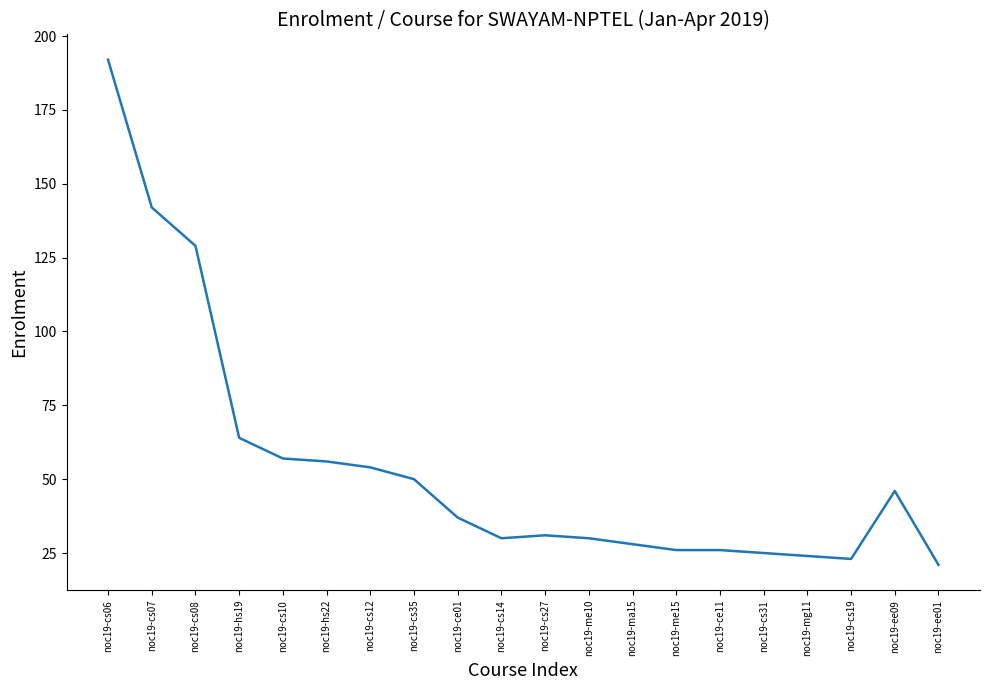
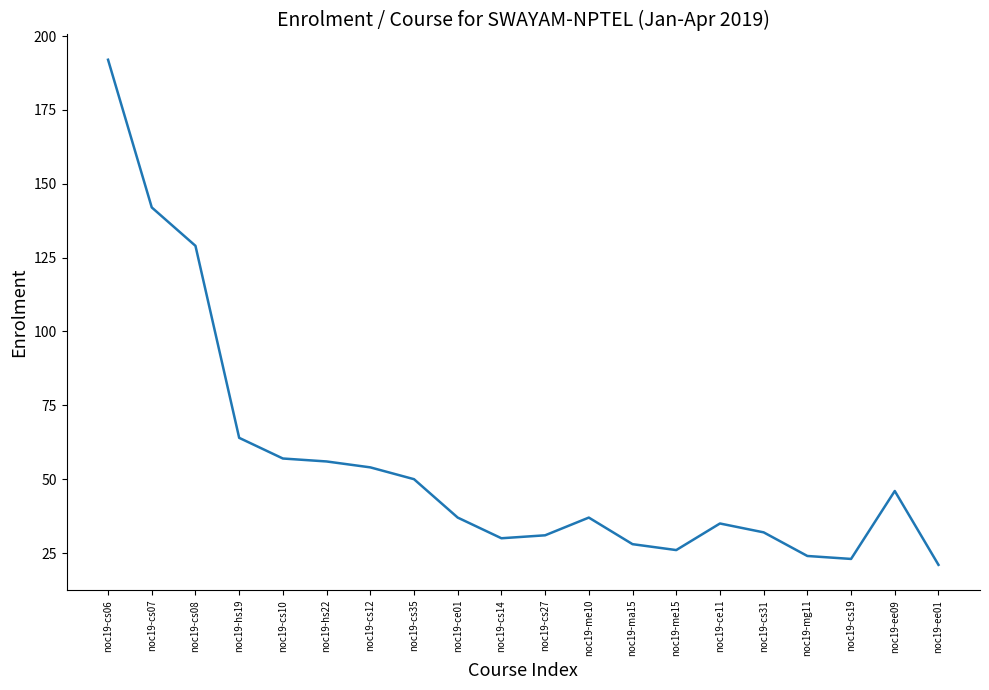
  {
    "noc19-cs06": 192,
    "noc19-cs07": 142,
    "noc19-cs08": 129,
    "noc19-hs19": 64,
    "noc19-cs10": 57,
    "noc19-hs22": 56,
    "noc19-cs12": 54,
    "noc19-cs35": 50,
    "noc19-ce01": 37,
    "noc19-cs14": 30,
    "noc19-cs27": 31,
-   "noc19-me10": 30,
+   "noc19-me10": 37,
    "noc19-ma15": 28,
    "noc19-me15": 26,
-   "noc19-ce11": 26,
-   "noc19-cs31": 25,
+   "noc19-ce11": 35,
+   "noc19-cs31": 32,
    "noc19-mg11": 24,
    "noc19-cs19": 23,
    "noc19-ee09": 46,
    "noc19-ee01": 21
  }
